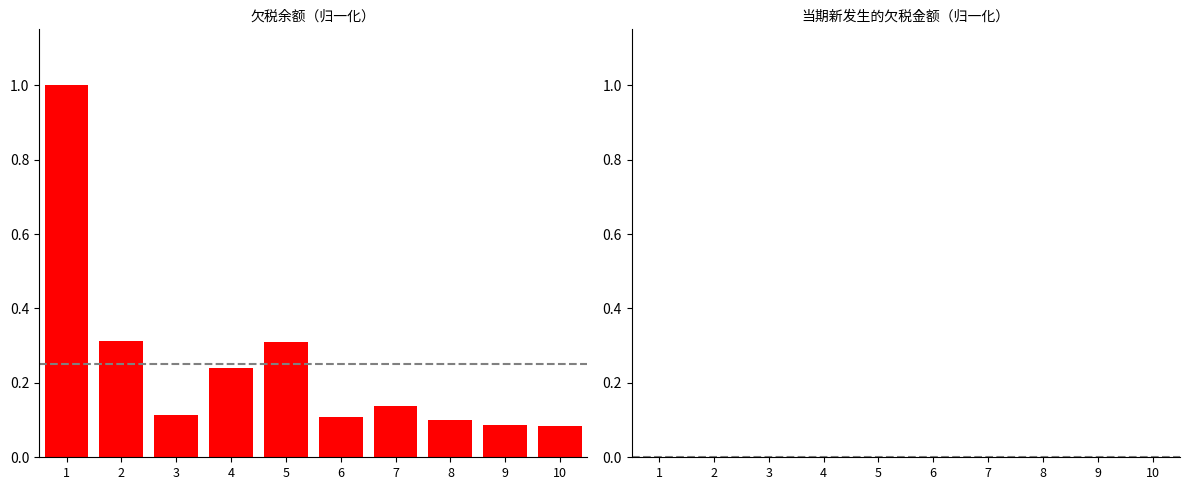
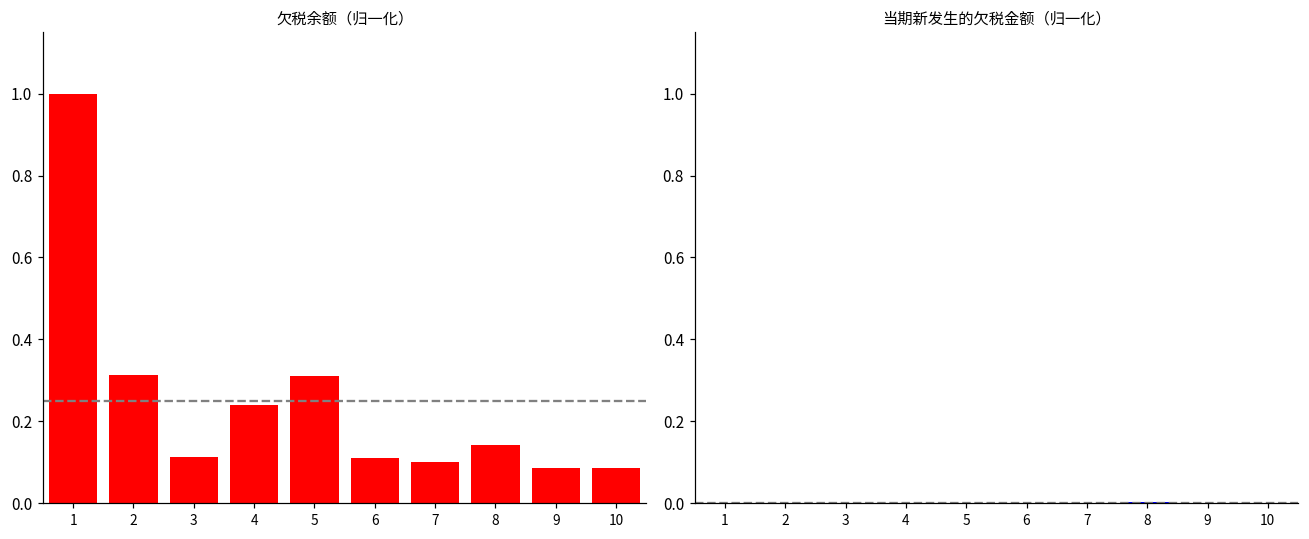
  {
    "欠税余额（归一化）": {
      "1": 1.00,
      "2": 0.31,
      "3": 0.11,
      "4": 0.24,
      "5": 0.31,
      "6": 0.11,
-     "7": 0.14,
-     "8": 0.10,
+     "7": 0.10,
+     "8": 0.14,
      "9": 0.09,
      "10": 0.08
    },
    "当期新发生的欠税金额（归一化）": {
      "1": 0.00,
      "2": 0.00,
      "3": 0.00,
      "4": 0.00,
      "5": 0.00,
      "6": 0.00,
      "7": 0.00,
      "9": 0.00,
      "10": 0.00
    }
  }
